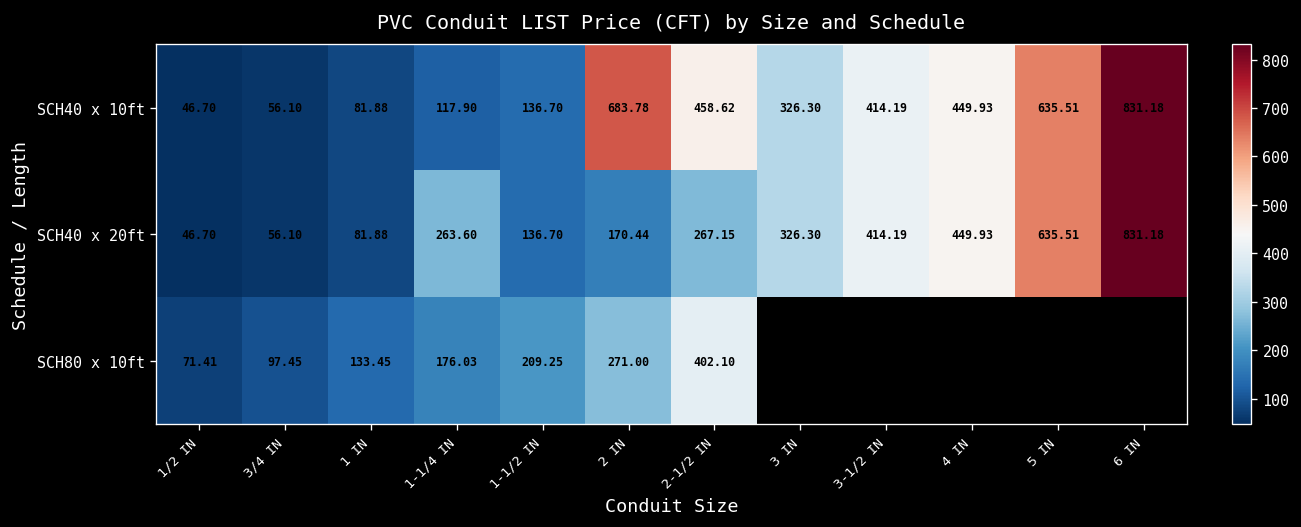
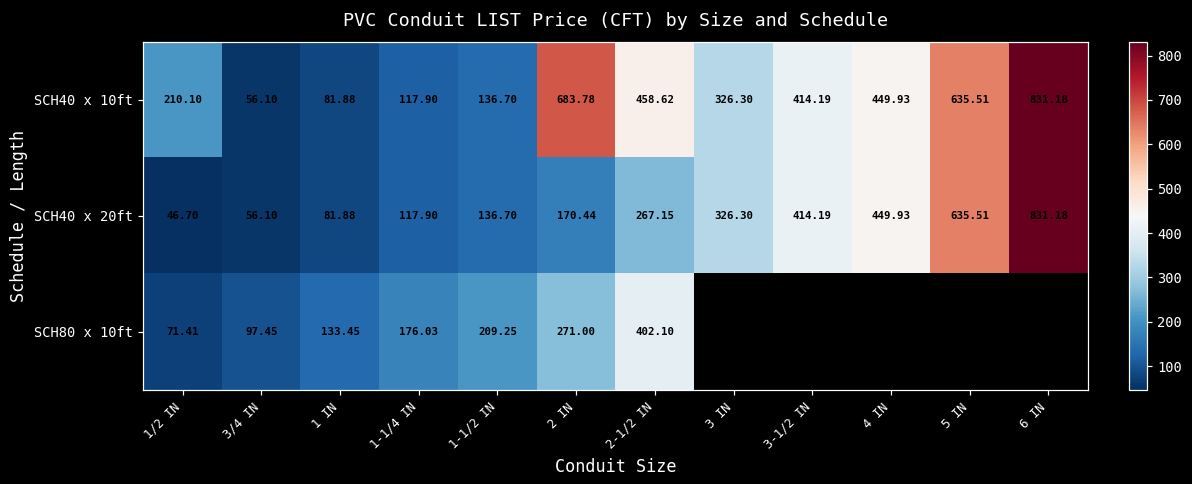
  {
    "SCH40 x 10ft": {
-     "1/2 IN": 46.70,
+     "1/2 IN": 210.10,
      "3/4 IN": 56.10,
      "1 IN": 81.88,
      "1-1/4 IN": 117.90,
      "1-1/2 IN": 136.70,
      "2 IN": 683.78,
      "2-1/2 IN": 458.62,
      "3 IN": 326.30,
      "3-1/2 IN": 414.19,
      "4 IN": 449.93,
      "5 IN": 635.51,
      "6 IN": 831.18
    },
    "SCH40 x 20ft": {
      "1/2 IN": 46.70,
      "3/4 IN": 56.10,
      "1 IN": 81.88,
-     "1-1/4 IN": 263.60,
+     "1-1/4 IN": 117.90,
      "1-1/2 IN": 136.70,
      "2 IN": 170.44,
      "2-1/2 IN": 267.15,
      "3 IN": 326.30,
      "3-1/2 IN": 414.19,
      "4 IN": 449.93,
      "5 IN": 635.51,
      "6 IN": 831.18
    },
    "SCH80 x 10ft": {
      "1/2 IN": 71.41,
      "3/4 IN": 97.45,
      "1 IN": 133.45,
      "1-1/4 IN": 176.03,
      "1-1/2 IN": 209.25,
      "2 IN": 271.00,
      "2-1/2 IN": 402.10
    }
  }
